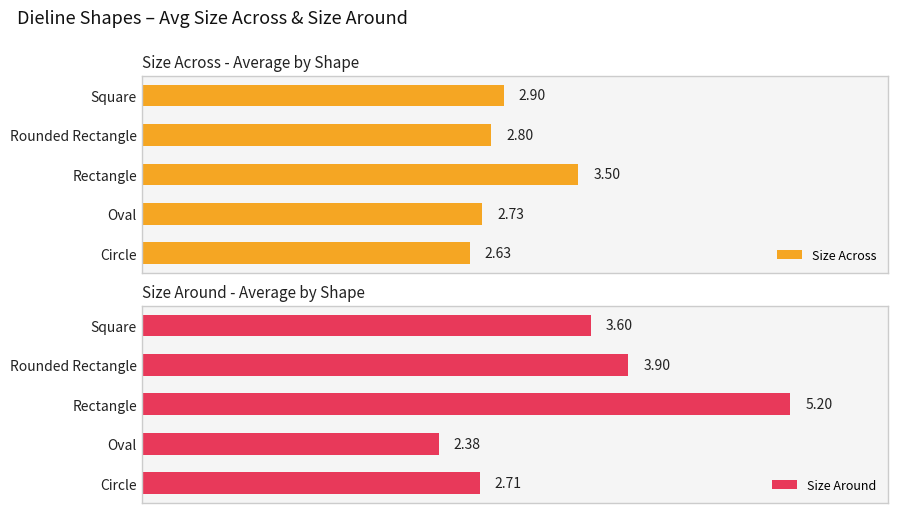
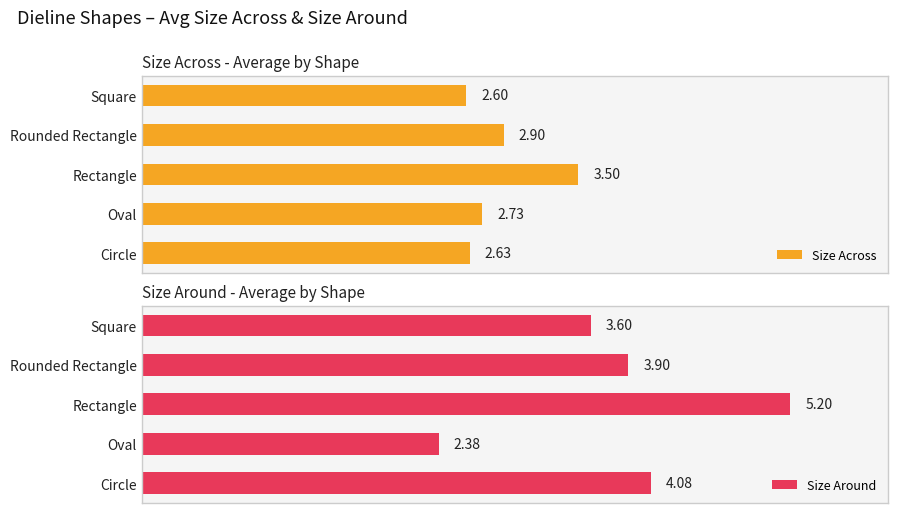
  {
    "Size Across - Average by Shape": {
-     "Square": 2.90,
-     "Rounded Rectangle": 2.80,
+     "Square": 2.60,
+     "Rounded Rectangle": 2.90,
      "Rectangle": 3.50,
      "Oval": 2.73,
      "Circle": 2.63
    },
    "Size Around - Average by Shape": {
      "Square": 3.60,
      "Rounded Rectangle": 3.90,
      "Rectangle": 5.20,
      "Oval": 2.38,
-     "Circle": 2.71
+     "Circle": 4.08
    }
  }
